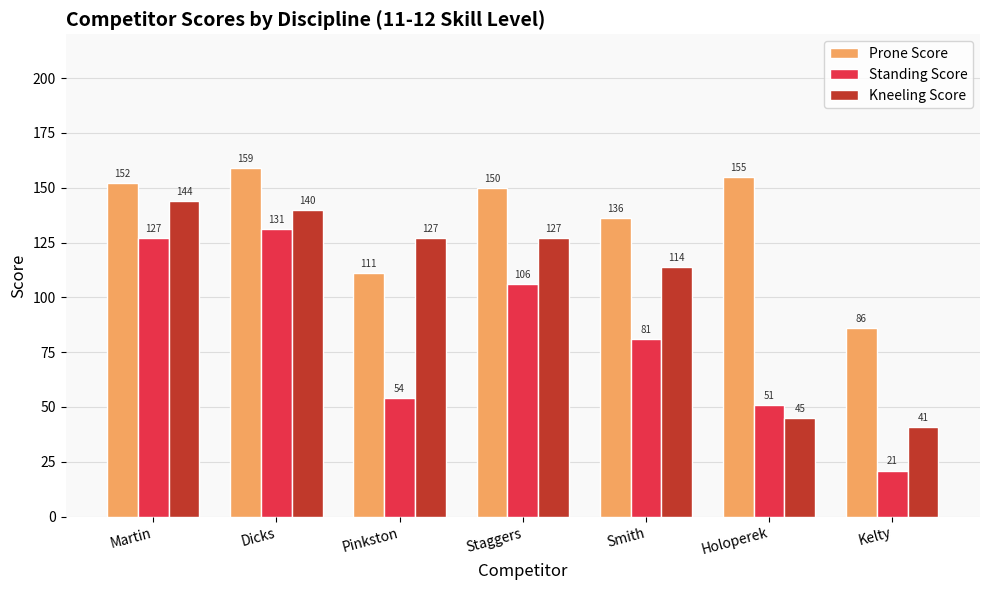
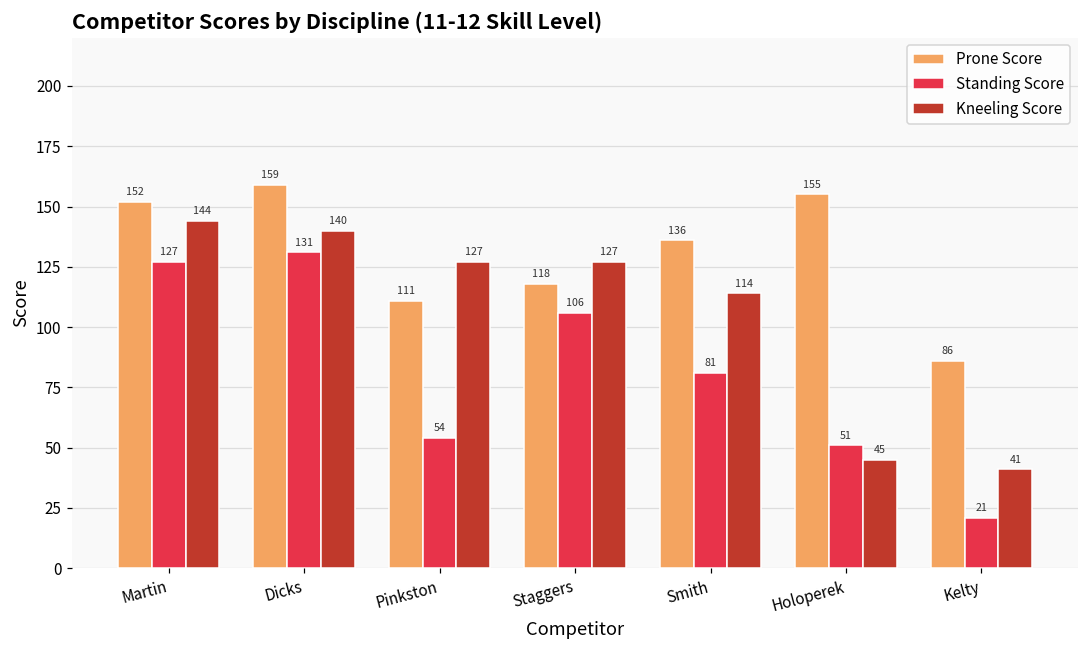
  {
    "Prone Score": {
      "Martin": 152,
      "Dicks": 159,
      "Pinkston": 111,
-     "Staggers": 150,
+     "Staggers": 118,
      "Smith": 136,
      "Holoperek": 155,
      "Kelty": 86
    }
  }
